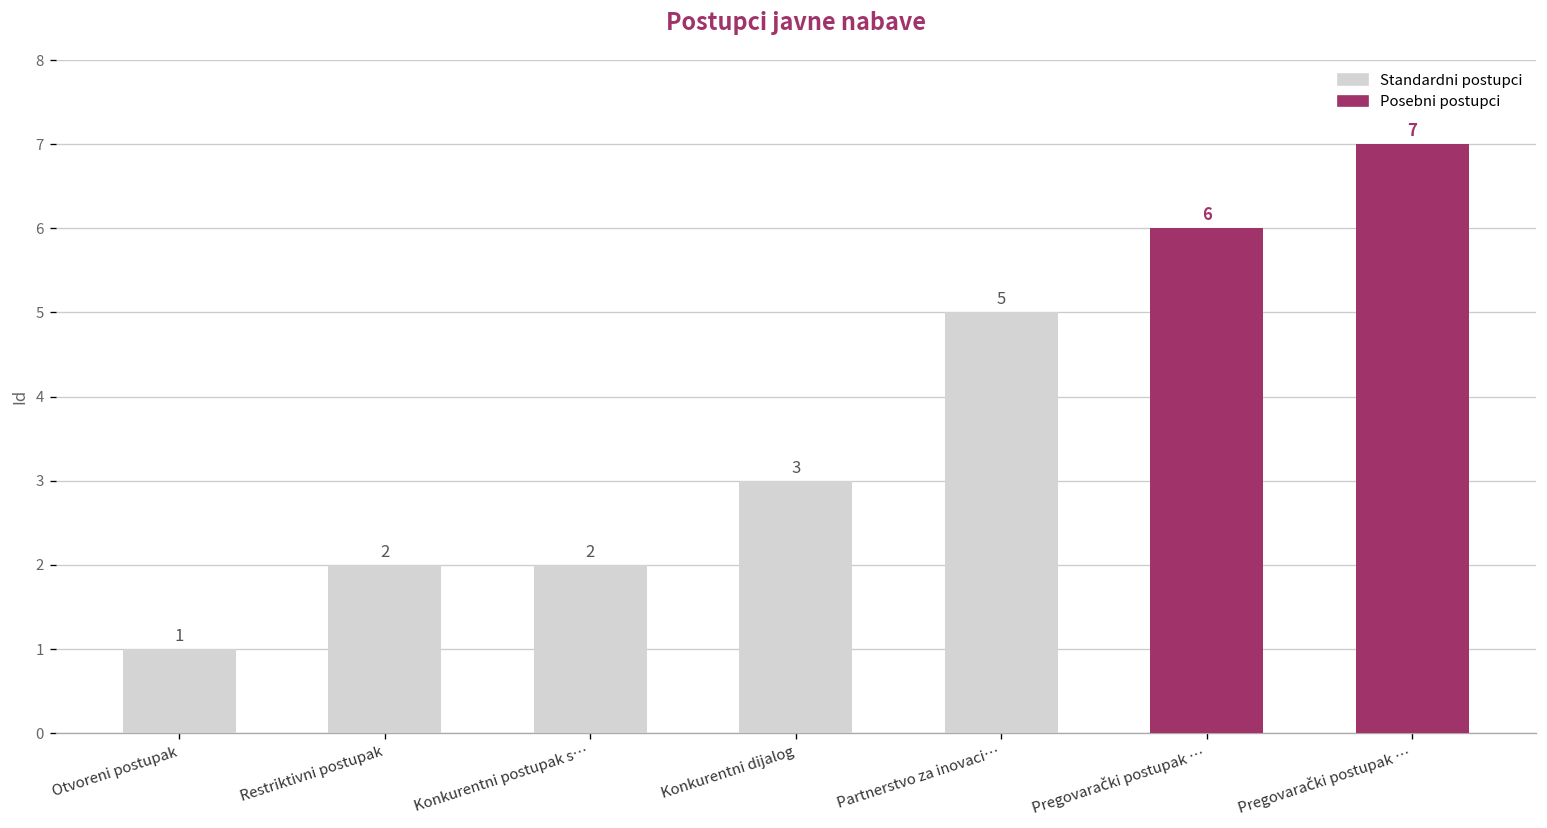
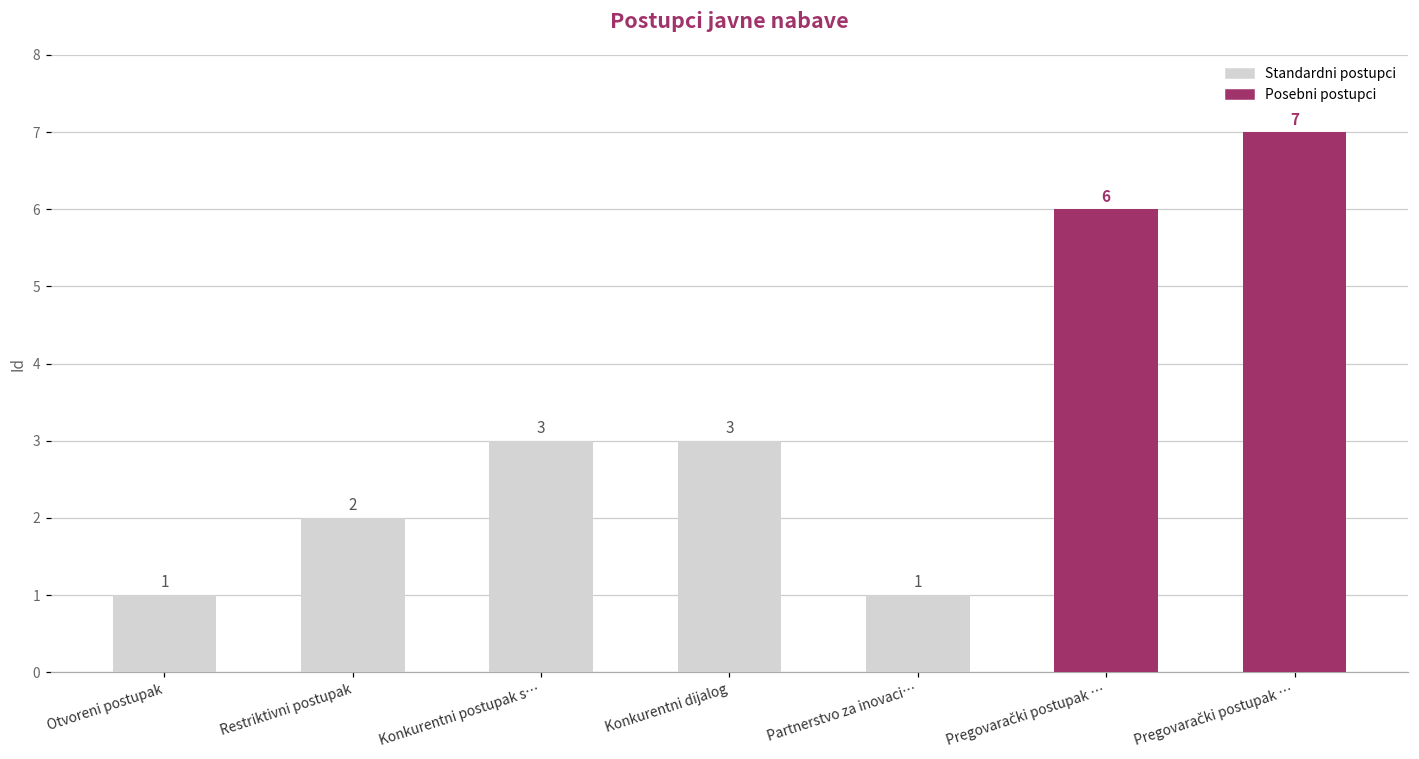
  {
    "Otvoreni postupak": 1,
    "Restriktivni postupak": 2,
-   "Konkurentni postupak s…": 2,
+   "Konkurentni postupak s…": 3,
    "Konkurentni dijalog": 3,
-   "Partnerstvo za inovaci…": 5
+   "Partnerstvo za inovaci…": 1
  }
